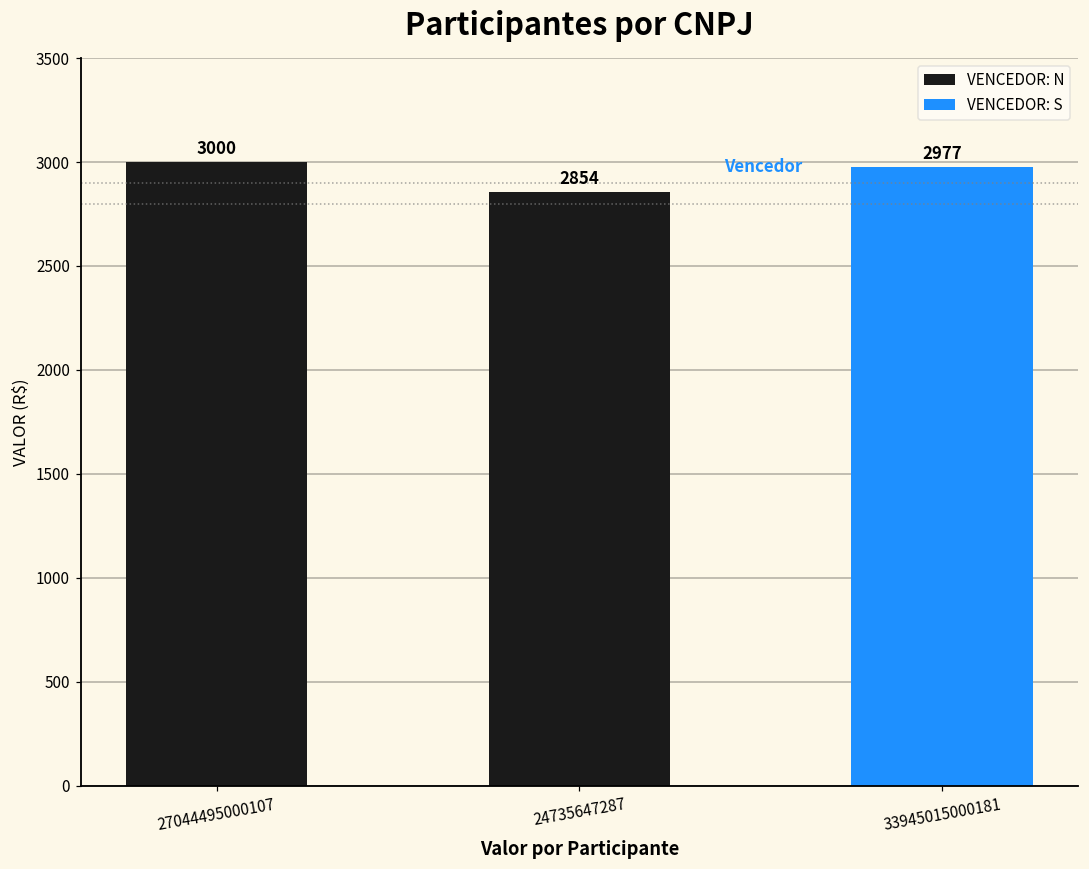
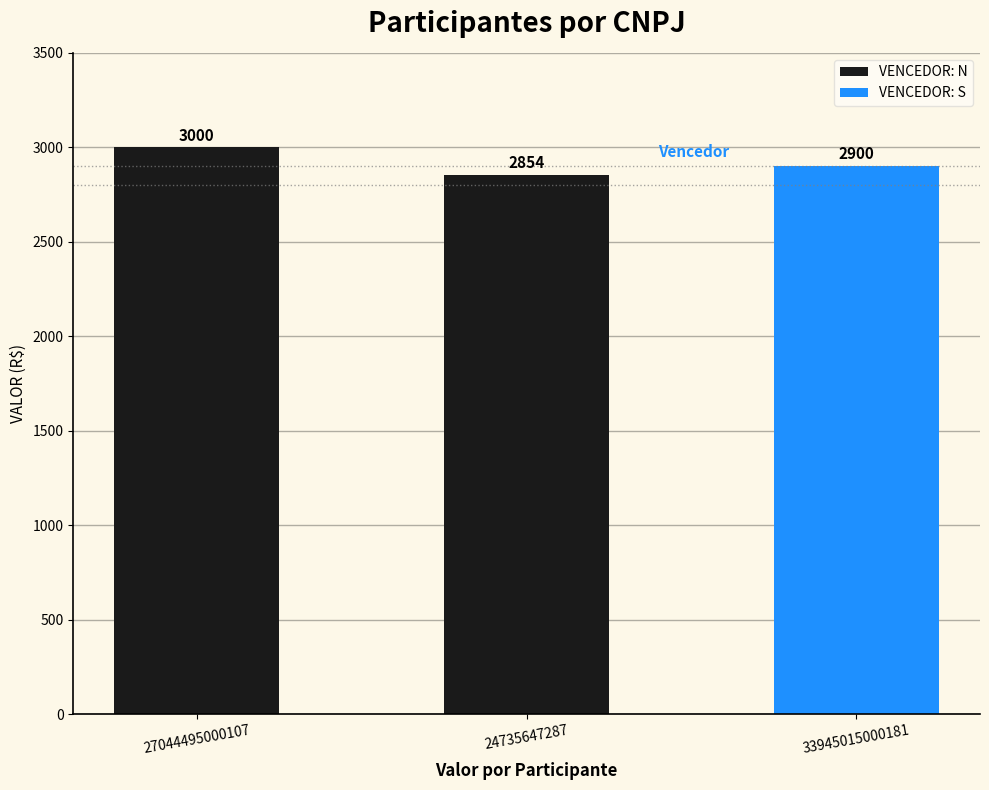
  {
    "VENCEDOR: N": {
      "27044495000107": 3000,
      "24735647287": 2854
    },
    "VENCEDOR: S": {
-     "33945015000181": 2977
+     "33945015000181": 2900
    }
  }
